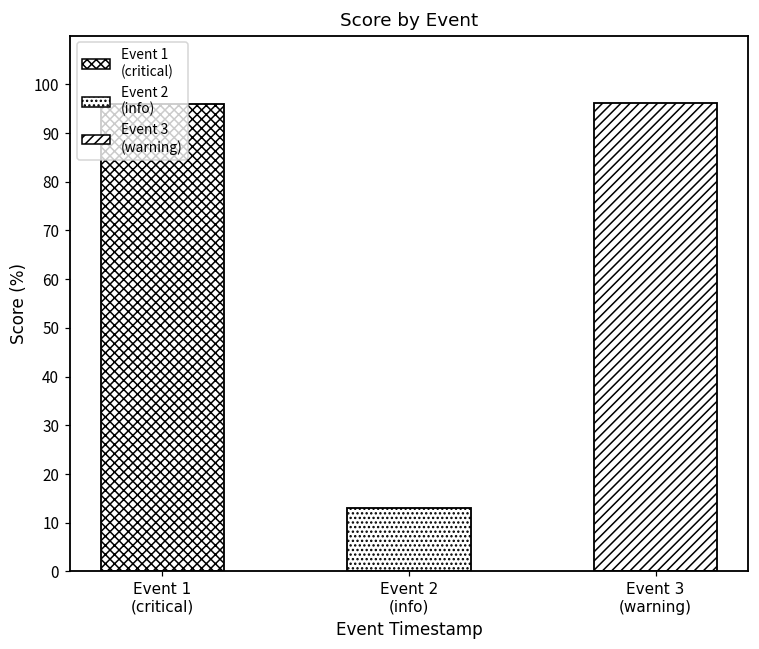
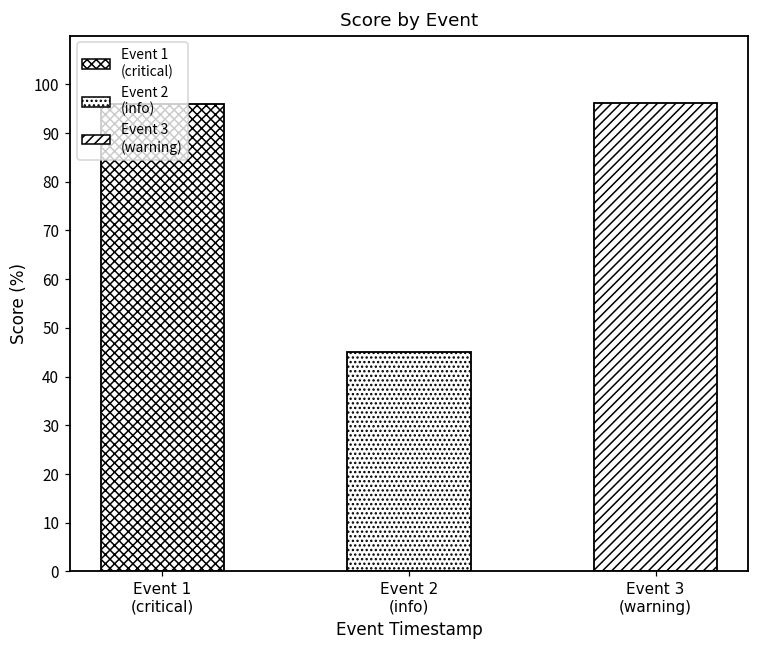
  {
-   "Event 2 (info)": 13,
+   "Event 2 (info)": 45,
    "Event 3 (warning)": 96
  }
